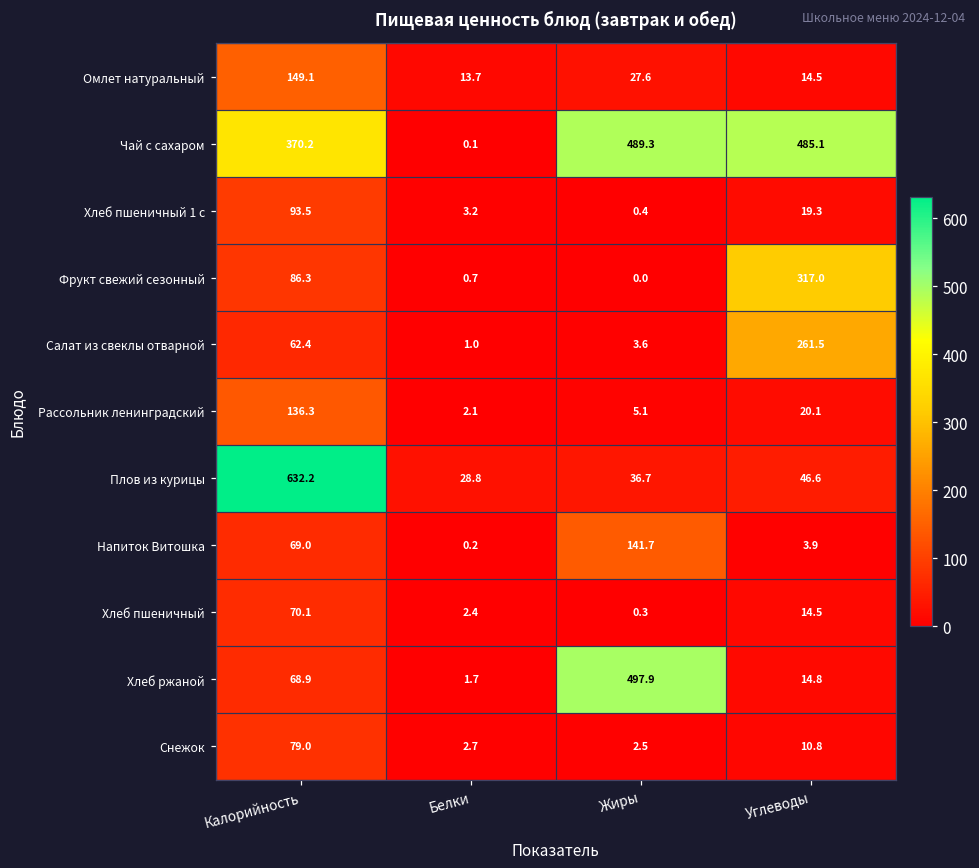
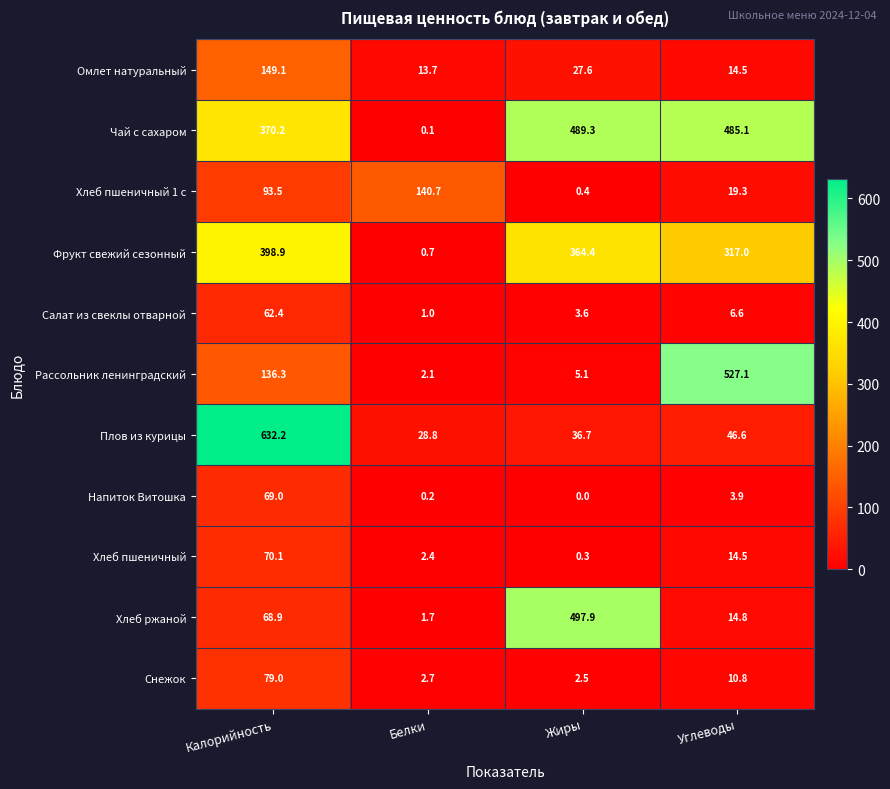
  {
    "Омлет натуральный": {
      "Калорийность": 149.1,
      "Белки": 13.7,
      "Жиры": 27.6,
      "Углеводы": 14.5
    },
    "Чай с сахаром": {
      "Калорийность": 370.2,
      "Белки": 0.1,
      "Жиры": 489.3,
      "Углеводы": 485.1
    },
    "Хлеб пшеничный 1 с": {
      "Калорийность": 93.5,
-     "Белки": 3.2,
+     "Белки": 140.7,
      "Жиры": 0.4,
      "Углеводы": 19.3
    },
    "Фрукт свежий сезонный": {
-     "Калорийность": 86.3,
+     "Калорийность": 398.9,
      "Белки": 0.7,
-     "Жиры": 0.0,
+     "Жиры": 364.4,
      "Углеводы": 317.0
    },
    "Салат из свеклы отварной": {
      "Калорийность": 62.4,
      "Белки": 1.0,
      "Жиры": 3.6,
-     "Углеводы": 261.5
+     "Углеводы": 6.6
    },
    "Рассольник ленинградский": {
      "Калорийность": 136.3,
      "Белки": 2.1,
      "Жиры": 5.1,
-     "Углеводы": 20.1
+     "Углеводы": 527.1
    },
    "Плов из курицы": {
      "Калорийность": 632.2,
      "Белки": 28.8,
      "Жиры": 36.7,
      "Углеводы": 46.6
    },
    "Напиток Витошка": {
      "Калорийность": 69.0,
      "Белки": 0.2,
-     "Жиры": 141.7,
+     "Жиры": 0.0,
      "Углеводы": 3.9
    },
    "Хлеб пшеничный": {
      "Калорийность": 70.1,
      "Белки": 2.4,
      "Жиры": 0.3,
      "Углеводы": 14.5
    },
    "Хлеб ржаной": {
      "Калорийность": 68.9,
      "Белки": 1.7,
      "Жиры": 497.9,
      "Углеводы": 14.8
    },
    "Снежок": {
      "Калорийность": 79.0,
      "Белки": 2.7,
      "Жиры": 2.5,
      "Углеводы": 10.8
    }
  }
